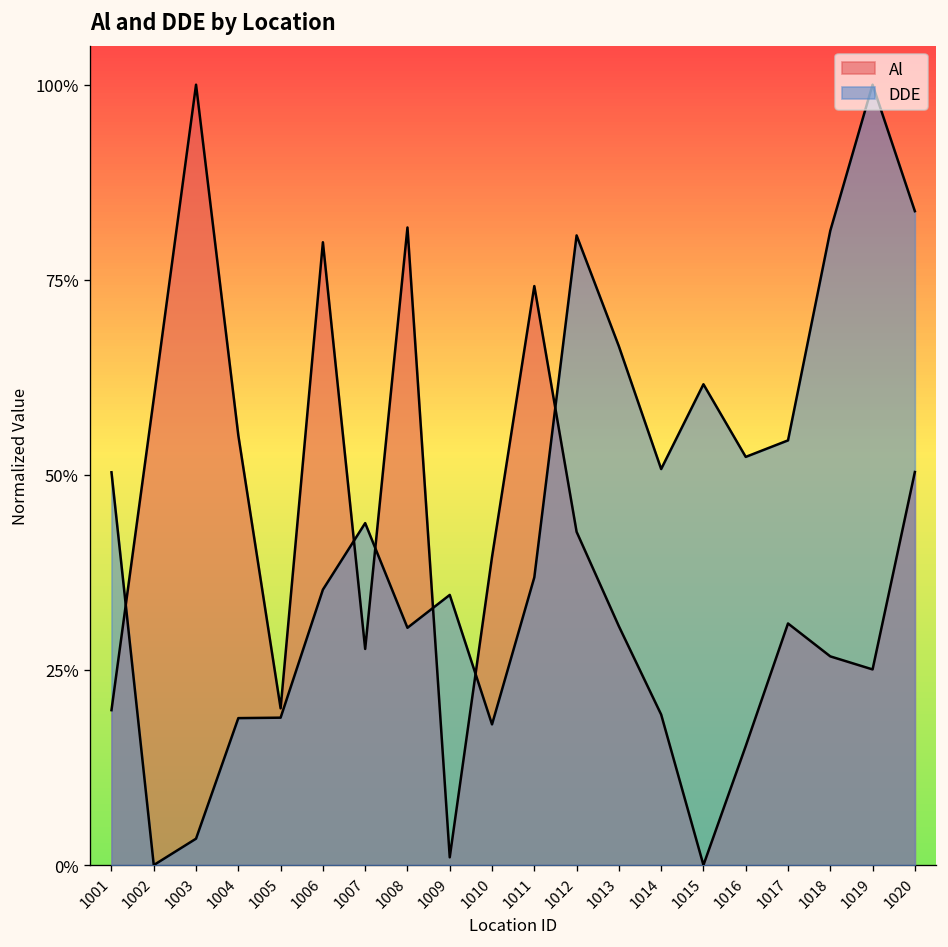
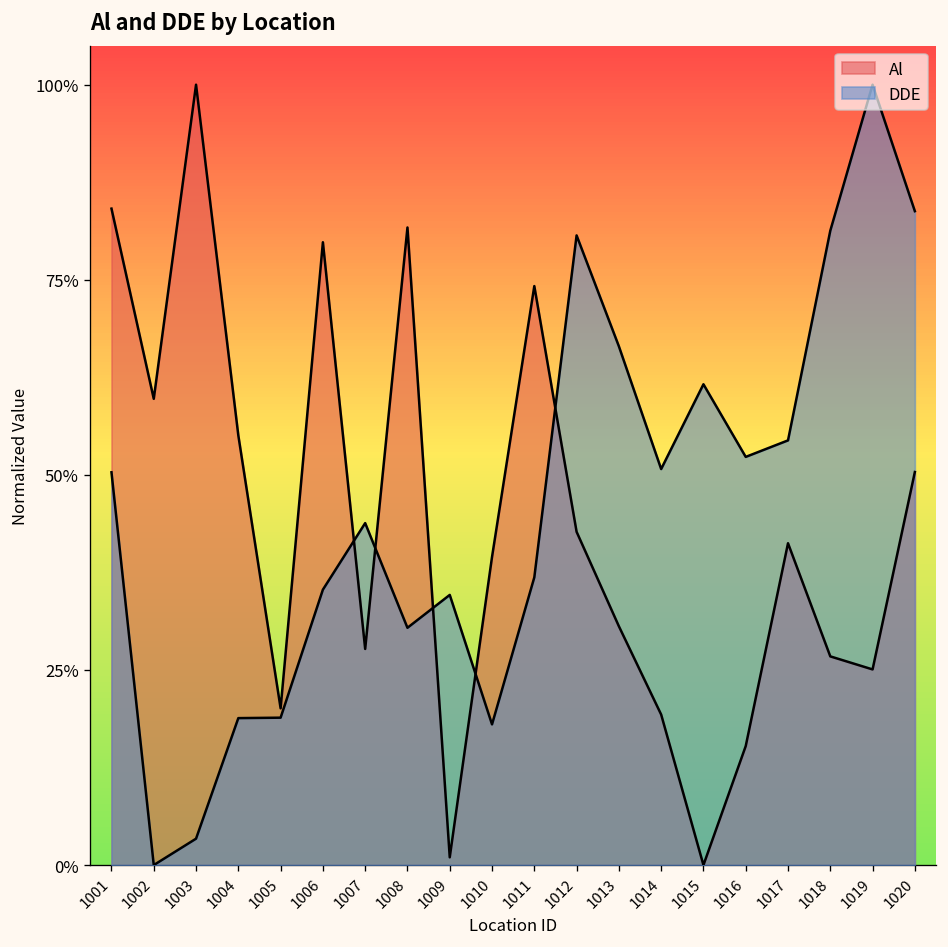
  {
    "Al": {
-     "1001": "20%",
+     "1001": "84%",
      "1002": "60%",
      "1003": "100%",
      "1004": "55%",
      "1005": "20%",
      "1006": "80%",
      "1007": "28%",
      "1008": "82%",
      "1009": "1%",
      "1010": "39%",
      "1011": "74%",
      "1012": "43%",
      "1013": "31%",
      "1014": "19%",
      "1015": "0%",
      "1016": "15%",
-     "1017": "31%",
+     "1017": "41%",
      "1018": "27%",
      "1019": "25%",
      "1020": "50%"
    },
    "DDE": {
      "1001": "50%",
      "1002": "0%",
      "1003": "3%",
      "1004": "19%",
      "1005": "19%",
      "1006": "35%",
      "1007": "44%",
      "1008": "30%",
      "1009": "35%",
      "1010": "18%",
      "1011": "37%",
      "1012": "81%",
      "1013": "66%",
      "1014": "51%",
      "1015": "62%",
      "1016": "52%",
      "1017": "54%",
      "1018": "81%",
      "1020": "84%"
    }
  }
